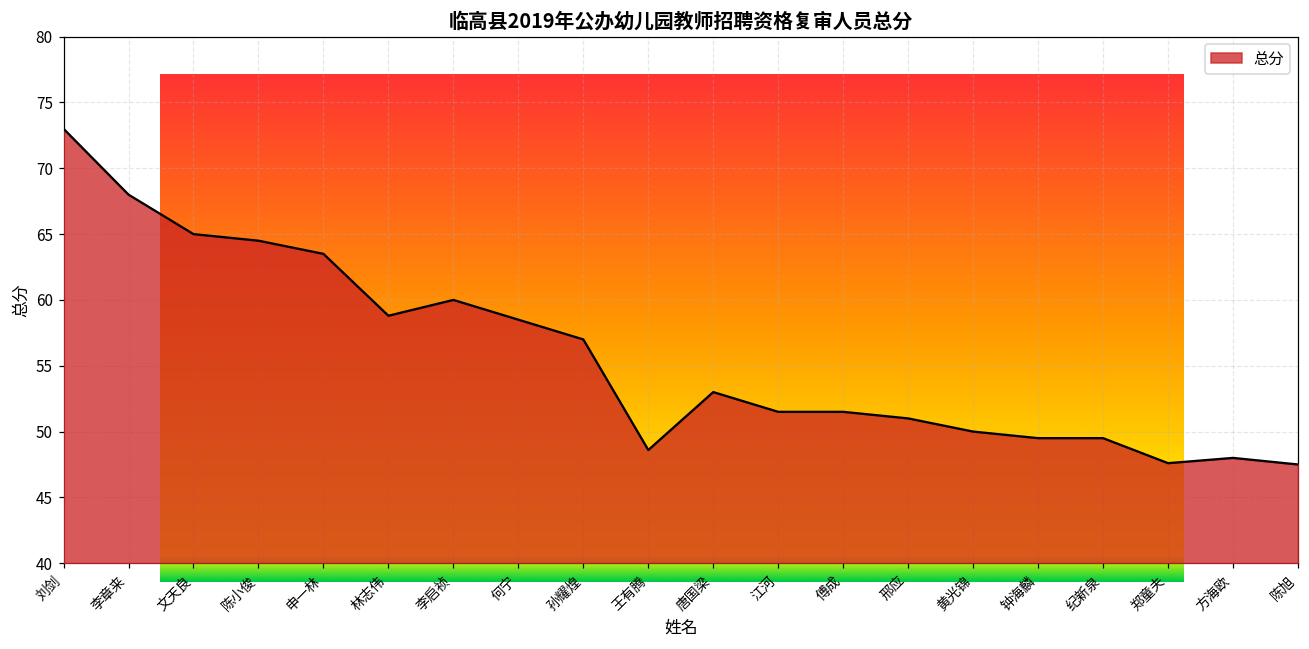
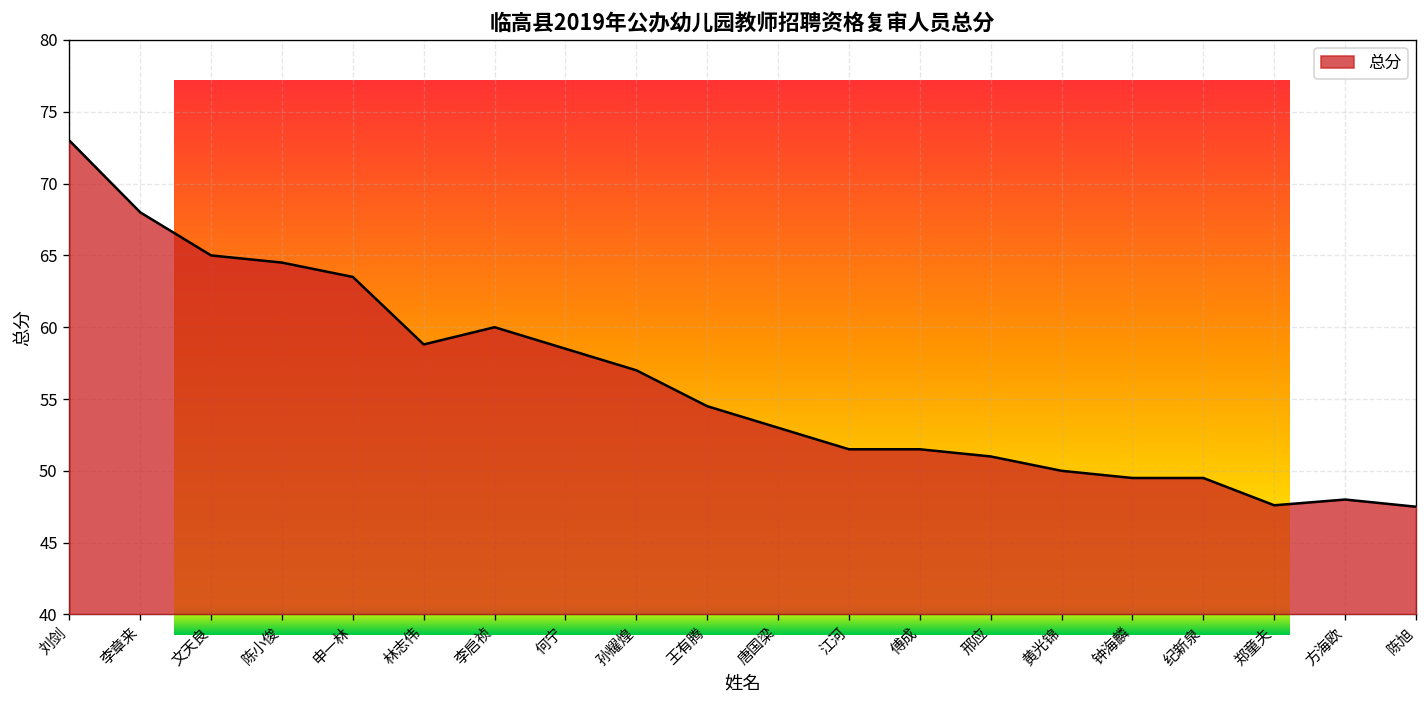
  {
    "临高县2019年公办幼儿园教师招聘资格复审人员总分": {
      "刘剑": 73.0,
      "李章来": 68.0,
      "文天良": 65.0,
      "陈小俊": 64.5,
      "申一林": 63.5,
      "林志伟": 58.8,
      "李启祯": 60.0,
      "孙耀煌": 57.0,
-     "王有腾": 48.6,
+     "王有腾": 54.5,
      "唐国梁": 53.0,
      "黄光锦": 50.0,
      "钟海麟": 49.5,
      "纪新泉": 49.5,
      "郑童夫": 47.6,
      "方海欧": 48.0,
      "陈旭": 47.5
    }
  }
